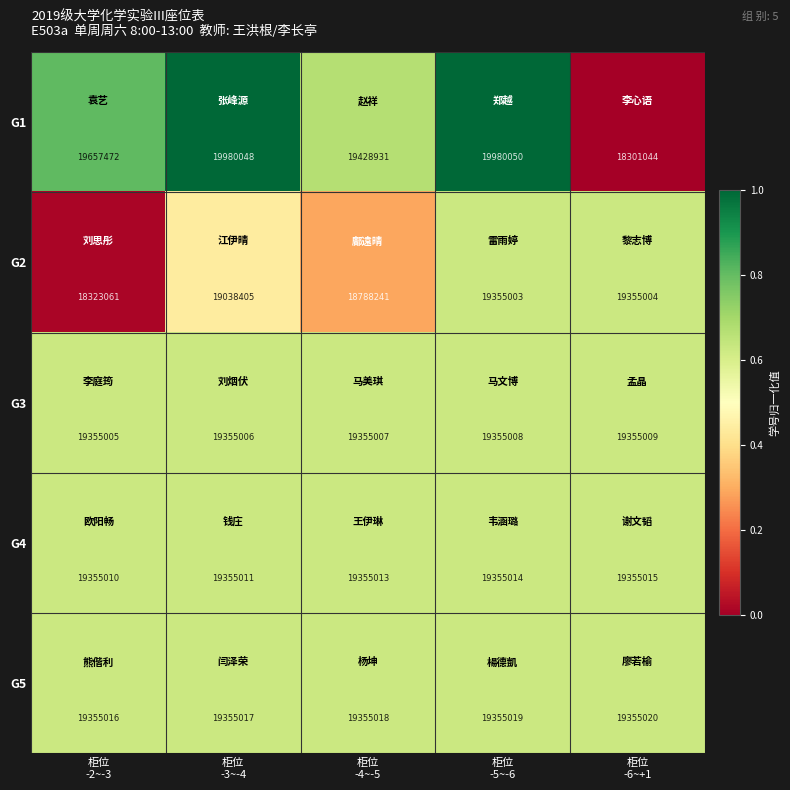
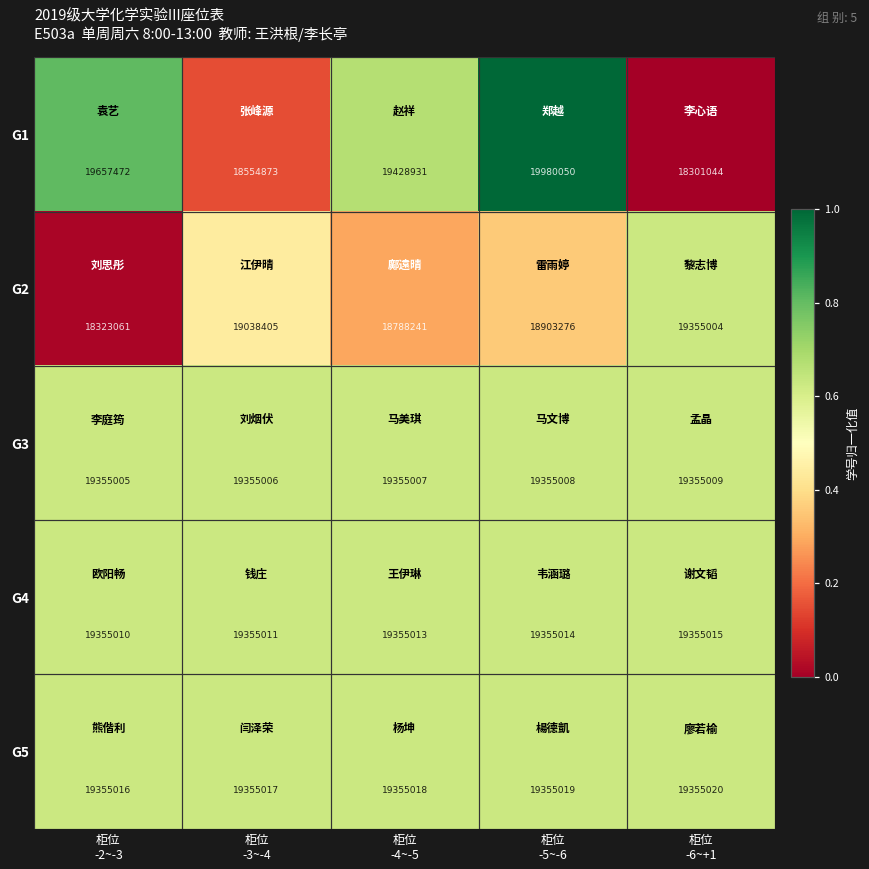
  {
    "G1": {
-     "柜位 -3~-4": 19980048
+     "柜位 -3~-4": 18554873
    },
    "G2": {
-     "柜位 -5~-6": 19355003
+     "柜位 -5~-6": 18903276
    }
  }
